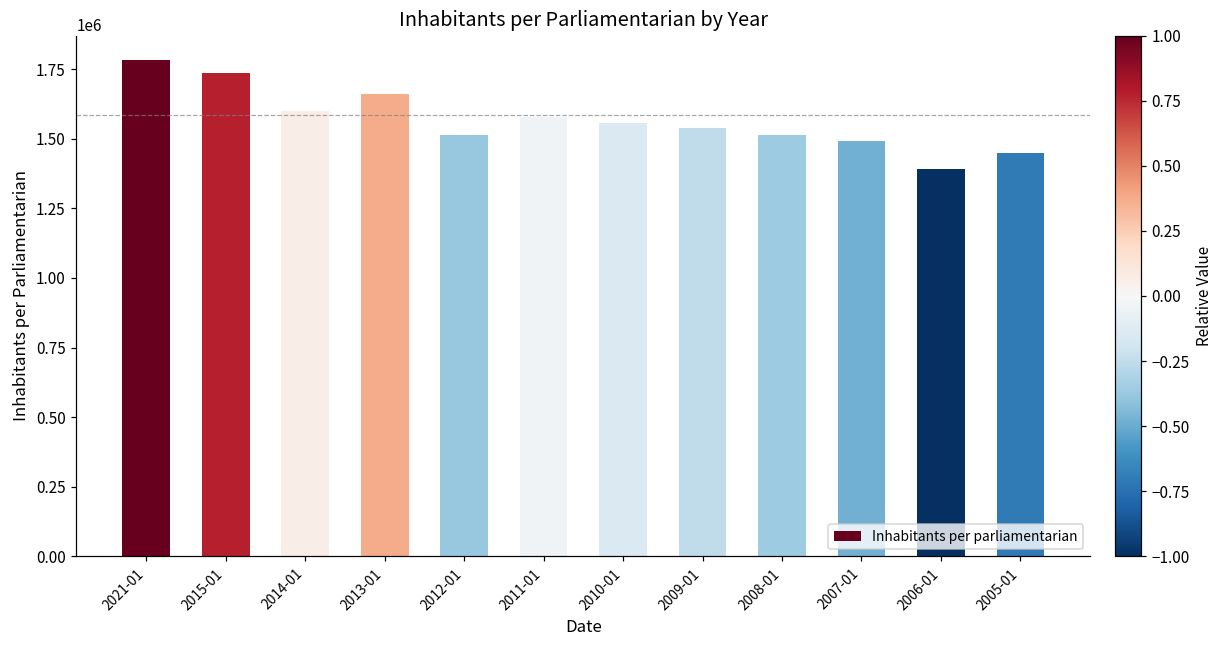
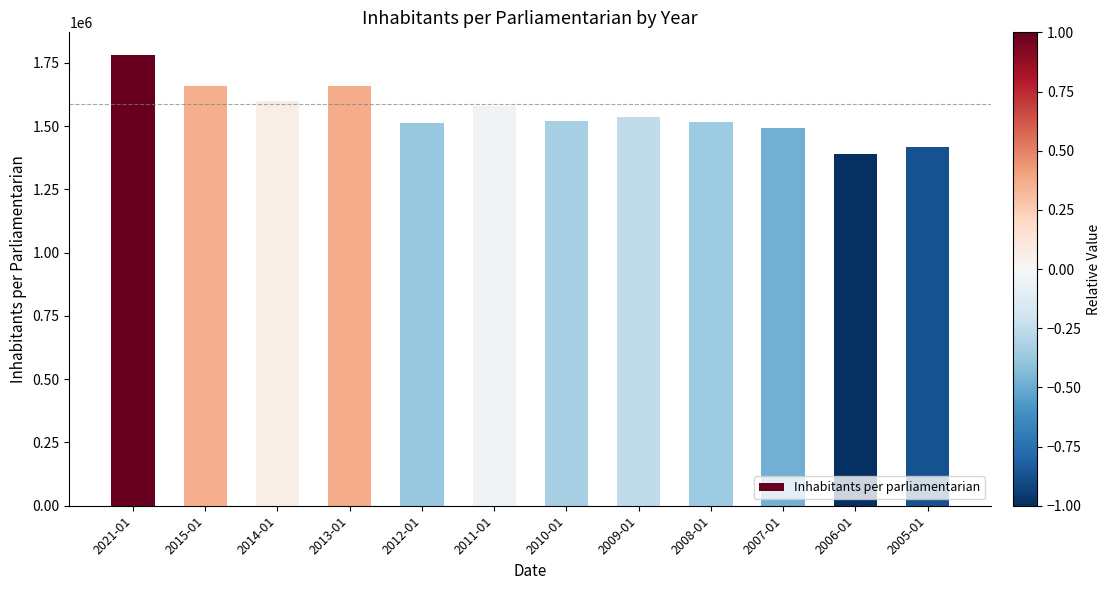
  {
    "2021-01": 1780000,
-   "2015-01": 1740000,
+   "2015-01": 1660000,
    "2014-01": 1600000,
    "2013-01": 1660000,
    "2012-01": 1510000,
    "2011-01": 1580000,
-   "2010-01": 1560000,
+   "2010-01": 1520000,
    "2009-01": 1540000,
    "2008-01": 1520000,
    "2007-01": 1490000,
    "2006-01": 1390000,
-   "2005-01": 1450000
+   "2005-01": 1420000
  }
